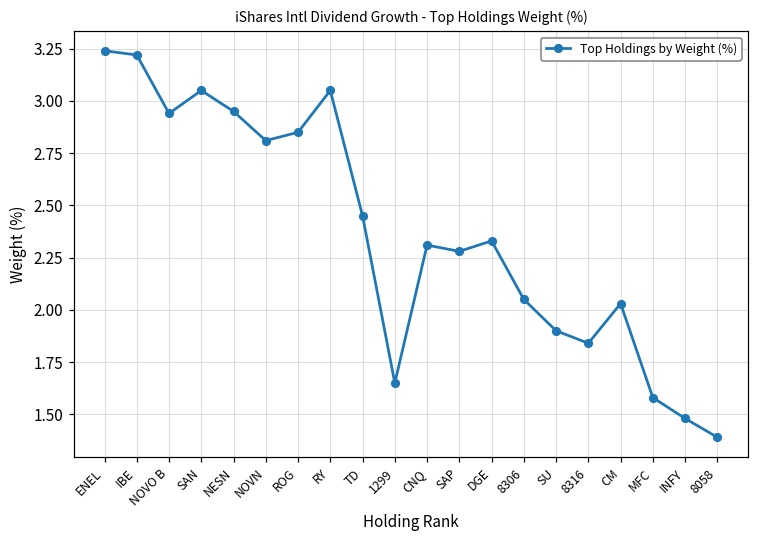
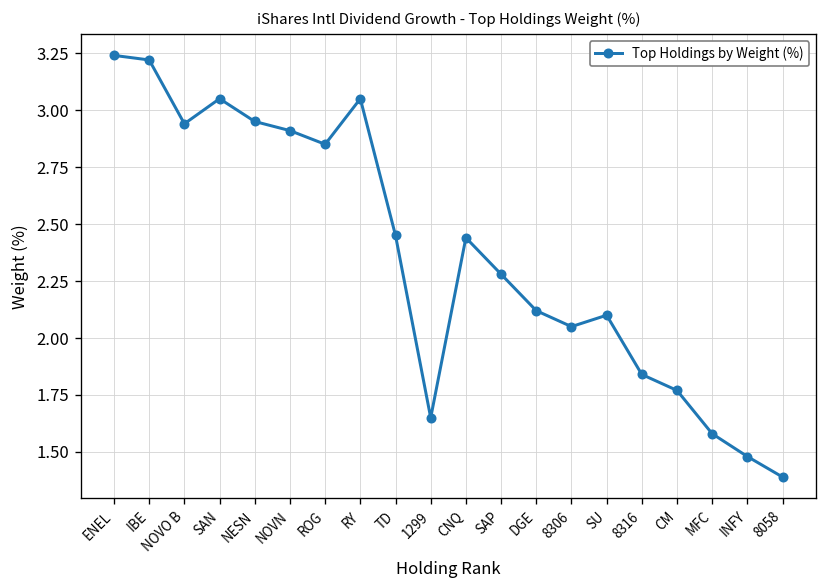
  {
    "ENEL": 3.24,
    "IBE": 3.22,
    "NOVO B": 2.94,
    "SAN": 3.05,
    "NESN": 2.95,
-   "NOVN": 2.81,
+   "NOVN": 2.91,
    "ROG": 2.85,
    "RY": 3.05,
    "TD": 2.45,
    "1299": 1.65,
-   "CNQ": 2.31,
+   "CNQ": 2.44,
    "SAP": 2.28,
-   "DGE": 2.33,
+   "DGE": 2.12,
    "8306": 2.05,
-   "SU": 1.9,
+   "SU": 2.1,
    "8316": 1.84,
-   "CM": 2.03,
+   "CM": 1.77,
    "MFC": 1.58,
    "INFY": 1.48,
    "8058": 1.39
  }
